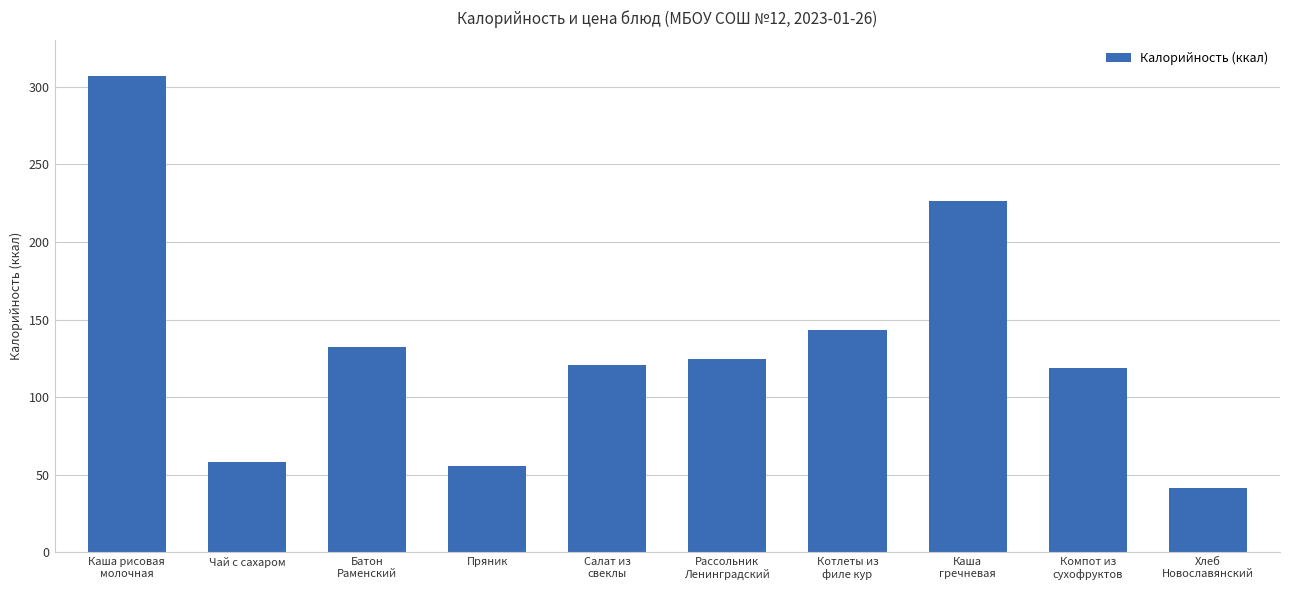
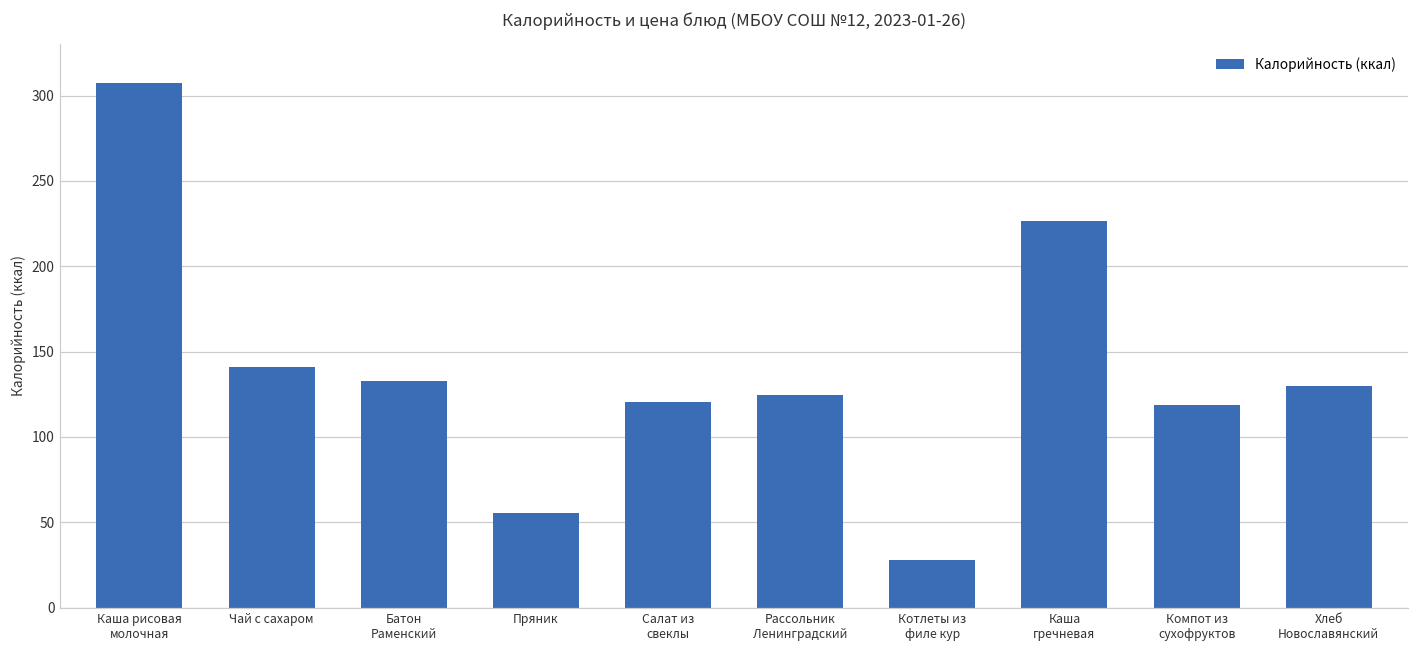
  {
    "Каша рисовая молочная": 307,
-   "Чай с сахаром": 58,
+   "Чай с сахаром": 141,
    "Батон Раменский": 133,
    "Пряник": 56,
    "Салат из свеклы": 121,
    "Рассольник Ленинградский": 124,
-   "Котлеты из филе кур": 143,
+   "Котлеты из филе кур": 28,
    "Каша гречневая": 227,
    "Компот из сухофруктов": 119,
-   "Хлеб Новославянский": 41
+   "Хлеб Новославянский": 130
  }
